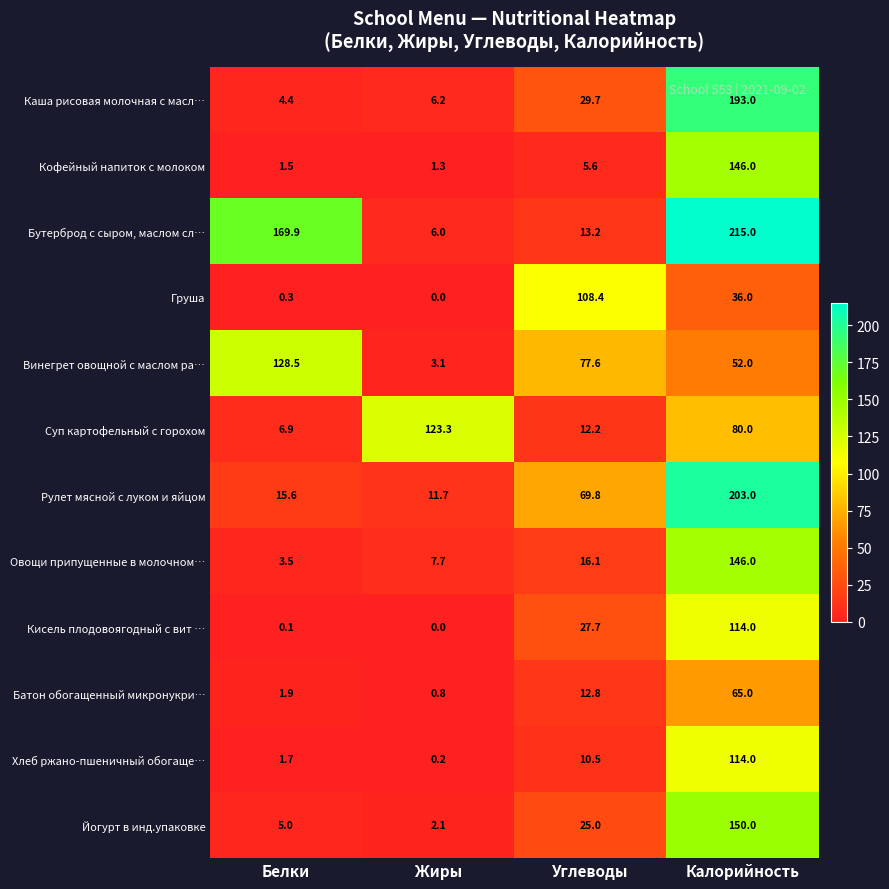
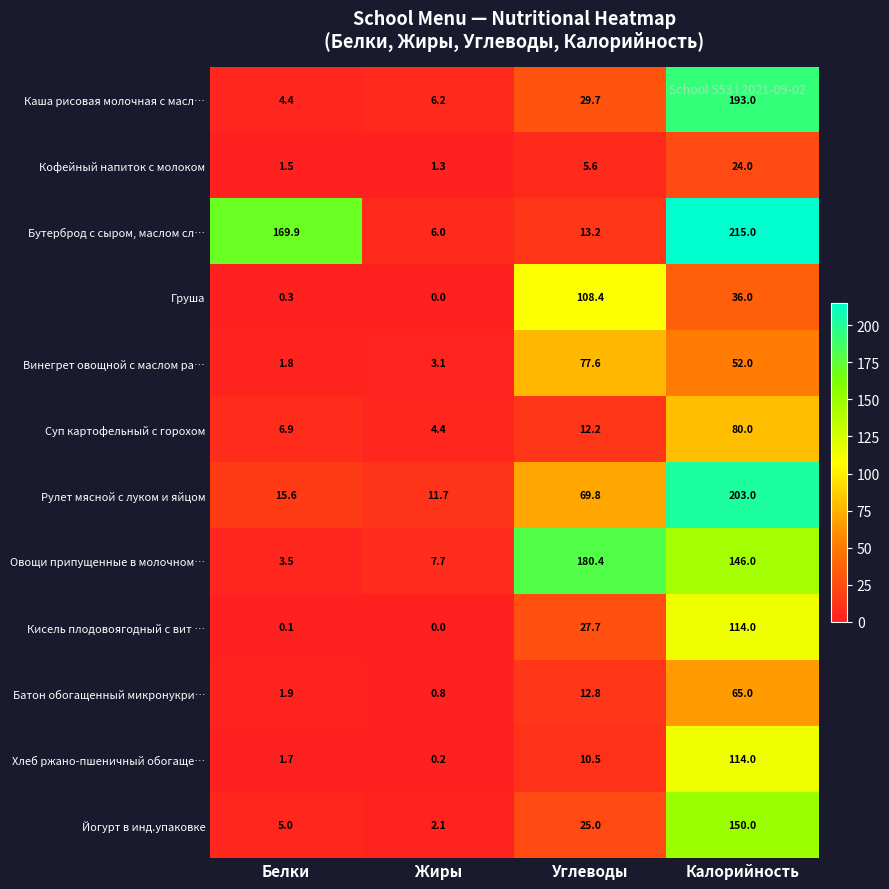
  {
    "Каша рисовая молочная с масл…": {
      "Белки": 4.4,
      "Жиры": 6.2,
      "Углеводы": 29.7
    },
    "Кофейный напиток с молоком": {
      "Белки": 1.5,
      "Жиры": 1.3,
      "Углеводы": 5.6,
-     "Калорийность": 146.0
+     "Калорийность": 24.0
    },
    "Бутерброд с сыром, маслом сл…": {
      "Белки": 169.9,
      "Жиры": 6.0,
      "Углеводы": 13.2,
      "Калорийность": 215.0
    },
    "Груша": {
      "Белки": 0.3,
      "Жиры": 0.0,
      "Углеводы": 108.4,
      "Калорийность": 36.0
    },
    "Винегрет овощной с маслом ра…": {
-     "Белки": 128.5,
+     "Белки": 1.8,
      "Жиры": 3.1,
      "Углеводы": 77.6,
      "Калорийность": 52.0
    },
    "Суп картофельный с горохом": {
      "Белки": 6.9,
-     "Жиры": 123.3,
+     "Жиры": 4.4,
      "Углеводы": 12.2,
      "Калорийность": 80.0
    },
    "Рулет мясной с луком и яйцом": {
      "Белки": 15.6,
      "Жиры": 11.7,
      "Углеводы": 69.8,
      "Калорийность": 203.0
    },
    "Овощи припущенные в молочном…": {
      "Белки": 3.5,
      "Жиры": 7.7,
-     "Углеводы": 16.1,
+     "Углеводы": 180.4,
      "Калорийность": 146.0
    },
    "Кисель плодовоягодный с вит …": {
      "Белки": 0.1,
      "Жиры": 0.0,
      "Углеводы": 27.7,
      "Калорийность": 114.0
    },
    "Батон обогащенный микронукри…": {
      "Белки": 1.9,
      "Жиры": 0.8,
      "Углеводы": 12.8,
      "Калорийность": 65.0
    },
    "Хлеб ржано-пшеничный обогаще…": {
      "Белки": 1.7,
      "Жиры": 0.2,
      "Углеводы": 10.5,
      "Калорийность": 114.0
    },
    "Йогурт в инд.упаковке": {
      "Белки": 5.0,
      "Жиры": 2.1,
      "Углеводы": 25.0,
      "Калорийность": 150.0
    }
  }
